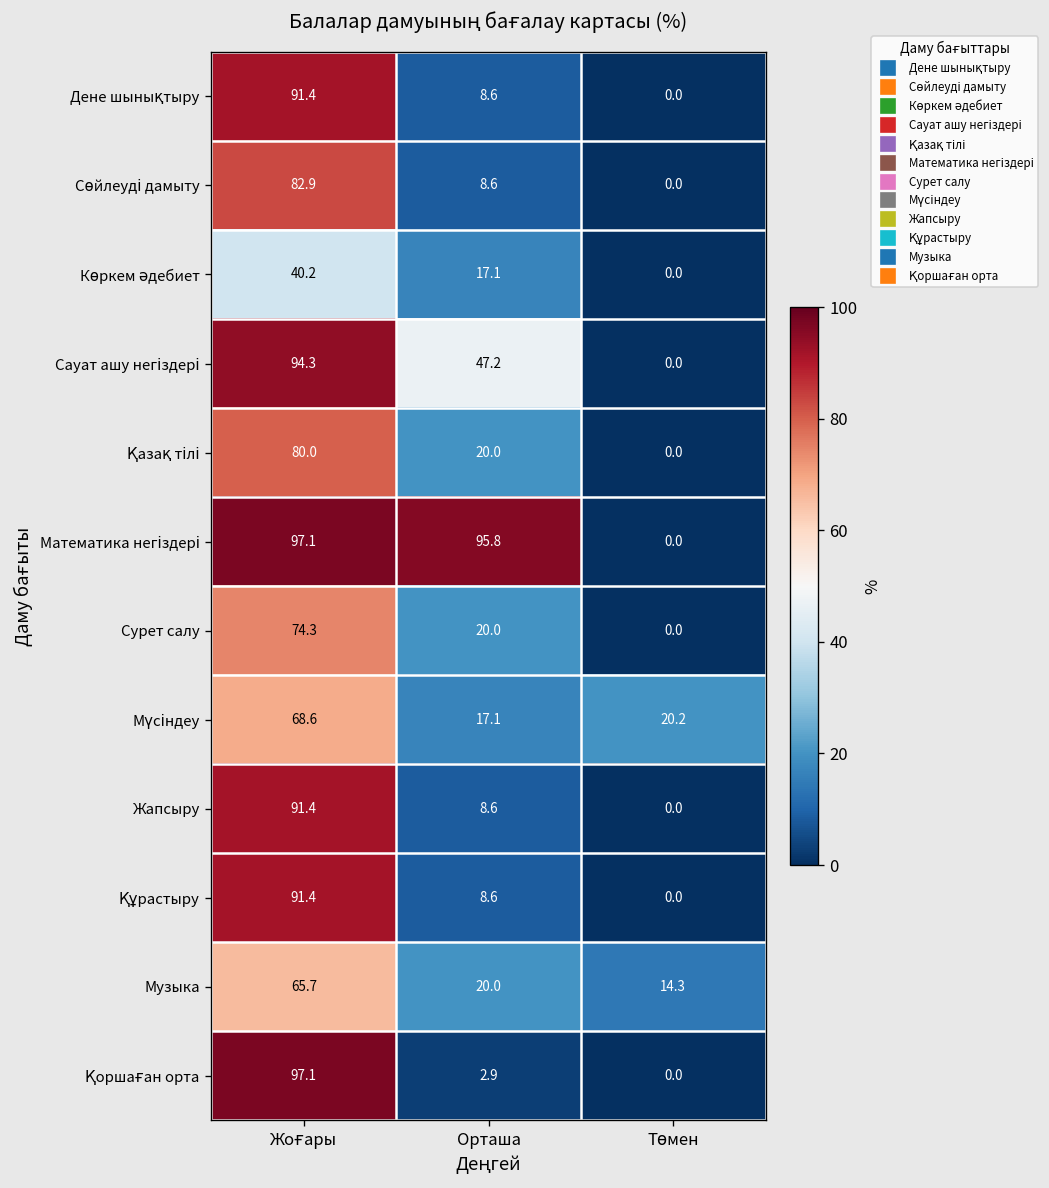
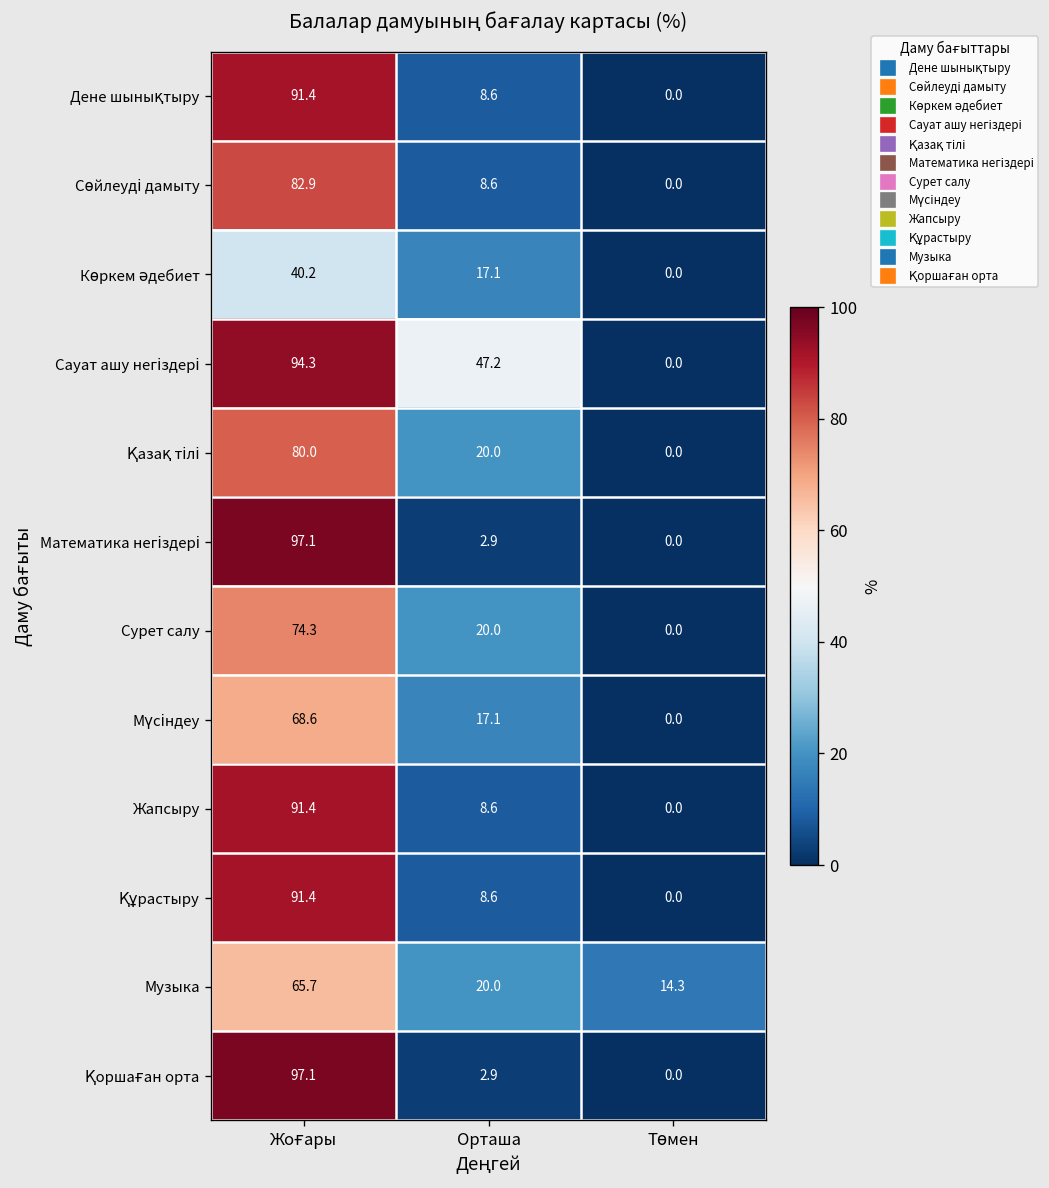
  {
    "Дене шынықтыру": {
      "Жоғары": 91.4,
      "Орташа": 8.6,
      "Төмен": 0.0
    },
    "Сөйлеуді дамыту": {
      "Жоғары": 82.9,
      "Орташа": 8.6,
      "Төмен": 0.0
    },
    "Көркем әдебиет": {
      "Жоғары": 40.2,
      "Орташа": 17.1,
      "Төмен": 0.0
    },
    "Сауат ашу негіздері": {
      "Жоғары": 94.3,
      "Орташа": 47.2,
      "Төмен": 0.0
    },
    "Қазақ тілі": {
      "Жоғары": 80.0,
      "Орташа": 20.0,
      "Төмен": 0.0
    },
    "Математика негіздері": {
      "Жоғары": 97.1,
-     "Орташа": 95.8,
+     "Орташа": 2.9,
      "Төмен": 0.0
    },
    "Сурет салу": {
      "Жоғары": 74.3,
      "Орташа": 20.0,
      "Төмен": 0.0
    },
    "Мүсіндеу": {
      "Жоғары": 68.6,
      "Орташа": 17.1,
-     "Төмен": 20.2
+     "Төмен": 0.0
    },
    "Жапсыру": {
      "Жоғары": 91.4,
      "Орташа": 8.6,
      "Төмен": 0.0
    },
    "Құрастыру": {
      "Жоғары": 91.4,
      "Орташа": 8.6,
      "Төмен": 0.0
    },
    "Музыка": {
      "Жоғары": 65.7,
      "Орташа": 20.0,
      "Төмен": 14.3
    },
    "Қоршаған орта": {
      "Жоғары": 97.1,
      "Орташа": 2.9,
      "Төмен": 0.0
    }
  }
